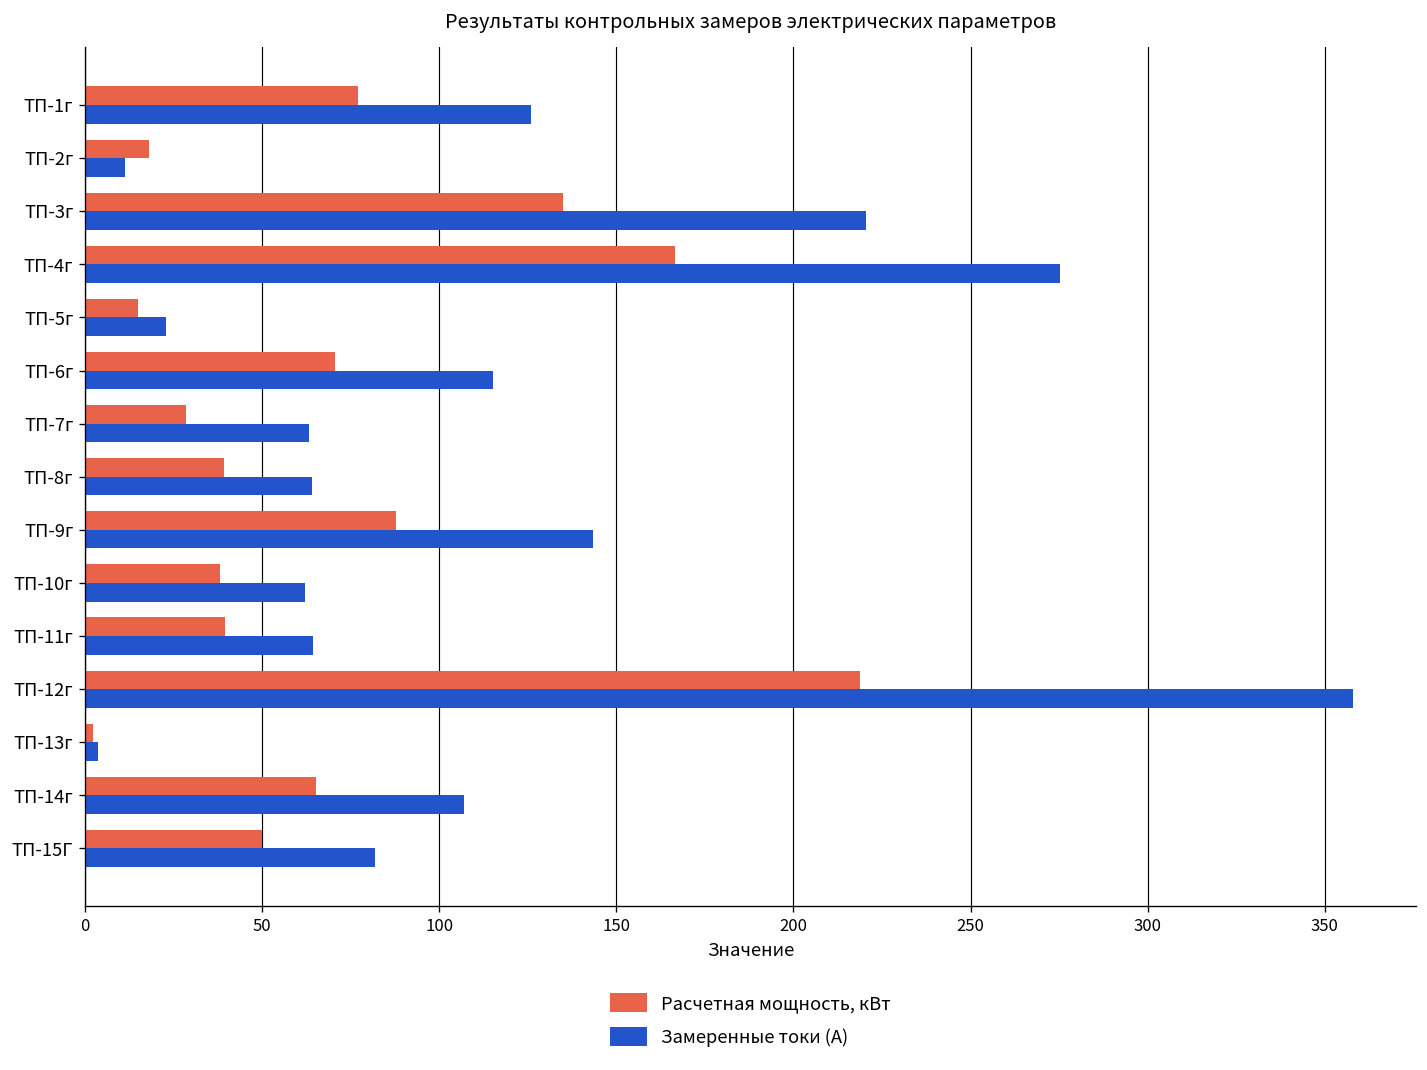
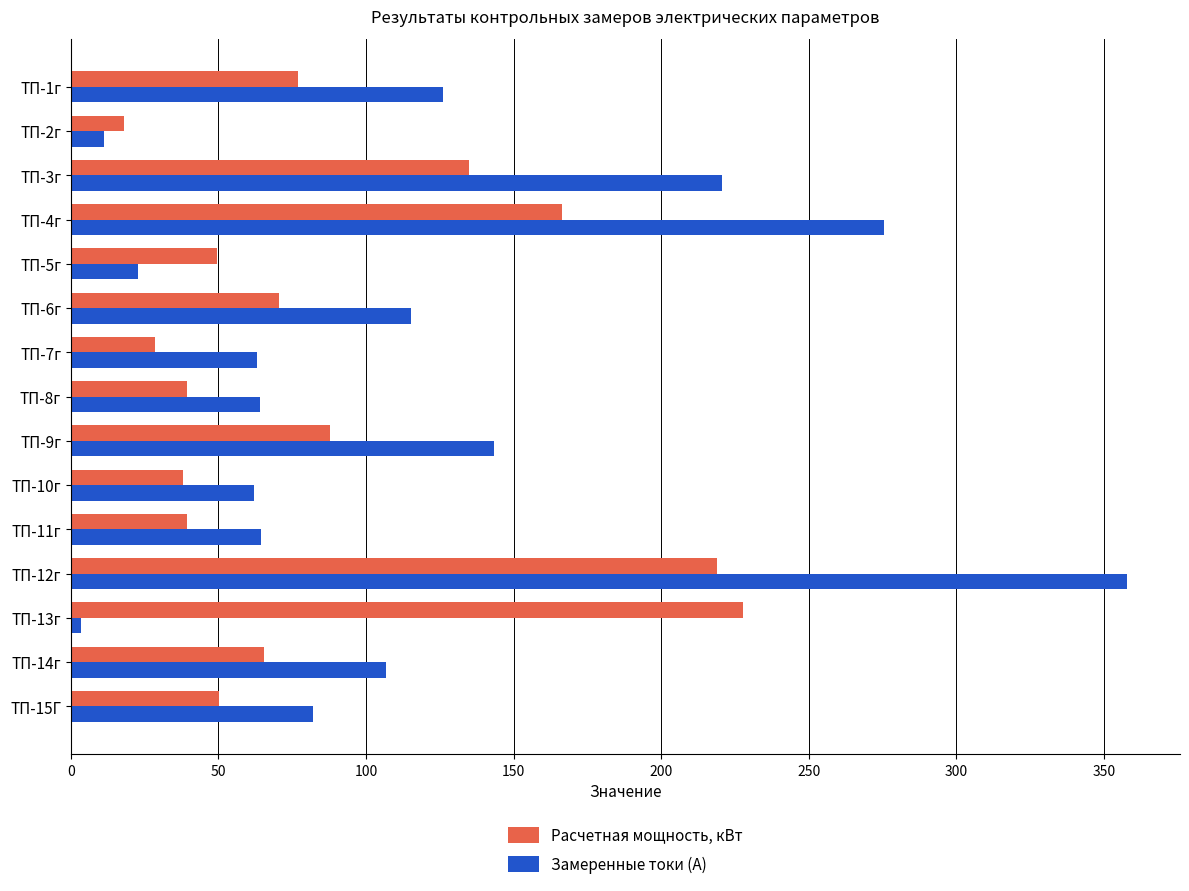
  {
    "Расчетная мощность, кВт": {
      "ТП-1г": 77,
      "ТП-2г": 18,
      "ТП-3г": 135,
      "ТП-4г": 167,
-     "ТП-5г": 15,
+     "ТП-5г": 49,
      "ТП-6г": 70,
      "ТП-7г": 29,
      "ТП-8г": 39,
      "ТП-9г": 88,
      "ТП-10г": 38,
      "ТП-11г": 39,
      "ТП-12г": 219,
-     "ТП-13г": 2,
+     "ТП-13г": 228,
      "ТП-14г": 65,
      "ТП-15Г": 50
    },
    "Замеренные токи (А)": {
      "ТП-1г": 126,
      "ТП-2г": 11,
      "ТП-3г": 221,
      "ТП-4г": 275,
      "ТП-5г": 23,
      "ТП-6г": 115,
      "ТП-7г": 63,
      "ТП-8г": 64,
      "ТП-9г": 143,
      "ТП-10г": 62,
      "ТП-11г": 64,
      "ТП-12г": 358,
      "ТП-13г": 4,
      "ТП-14г": 107,
      "ТП-15Г": 82
    }
  }
